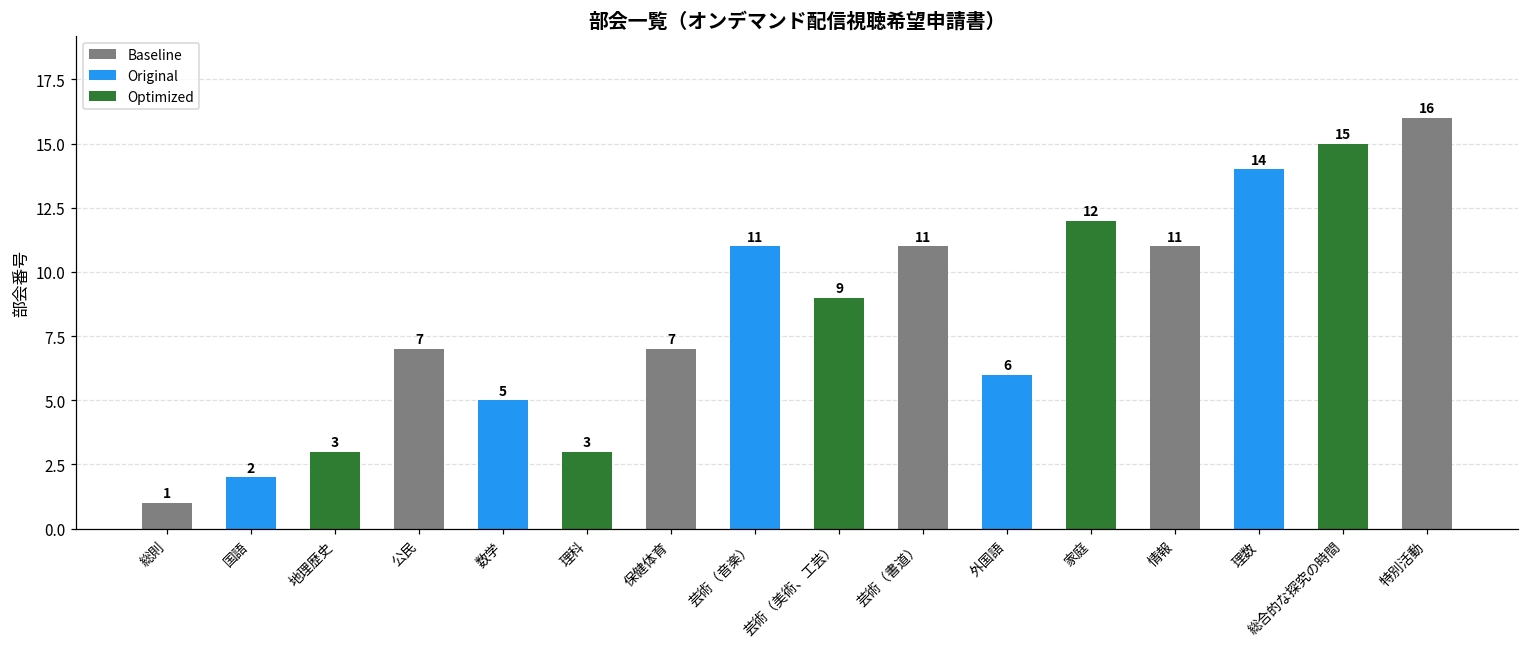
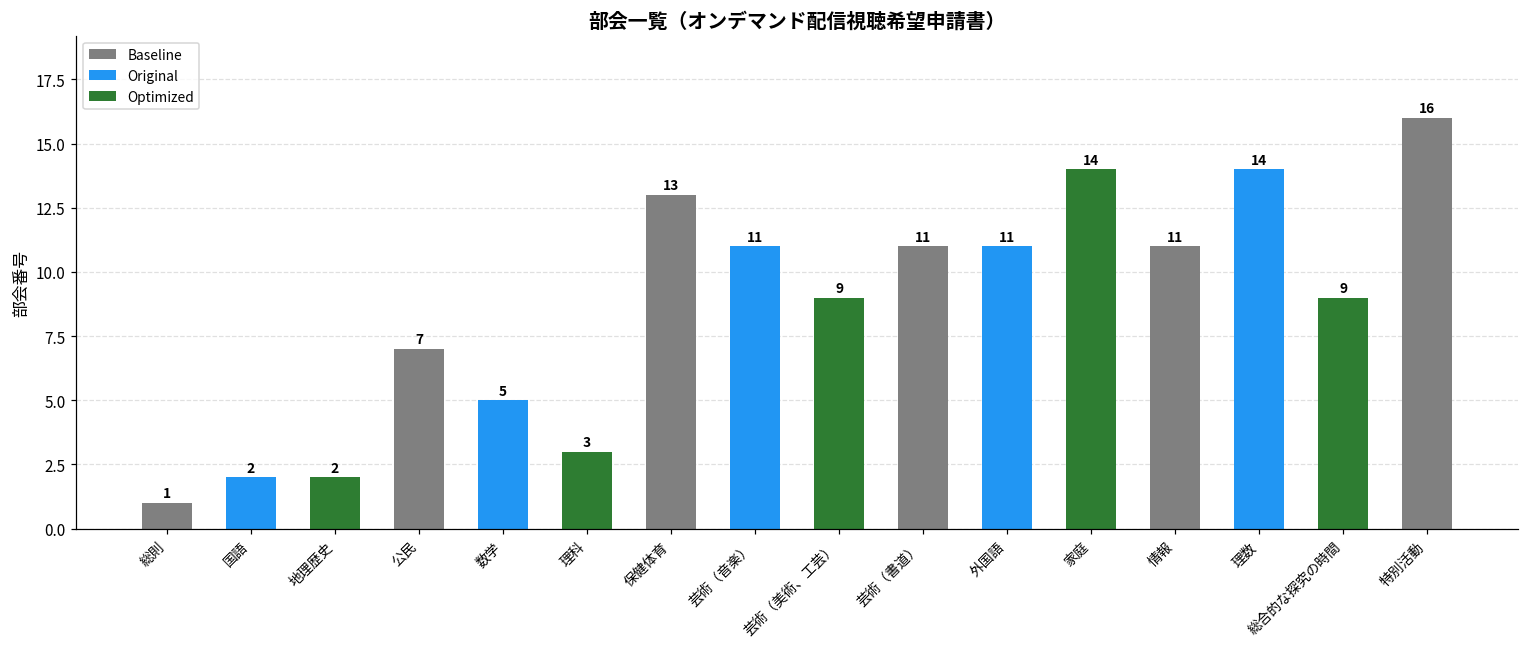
  {
    "総則": 1,
    "国語": 2,
-   "地理歴史": 3,
+   "地理歴史": 2,
    "公民": 7,
    "数学": 5,
    "理科": 3,
-   "保健体育": 7,
+   "保健体育": 13,
    "芸術（音楽）": 11,
    "芸術（美術、工芸）": 9,
    "芸術（書道）": 11,
-   "外国語": 6,
-   "家庭": 12,
+   "外国語": 11,
+   "家庭": 14,
    "情報": 11,
    "理数": 14,
-   "総合的な探究の時間": 15,
+   "総合的な探究の時間": 9,
    "特別活動": 16
  }
